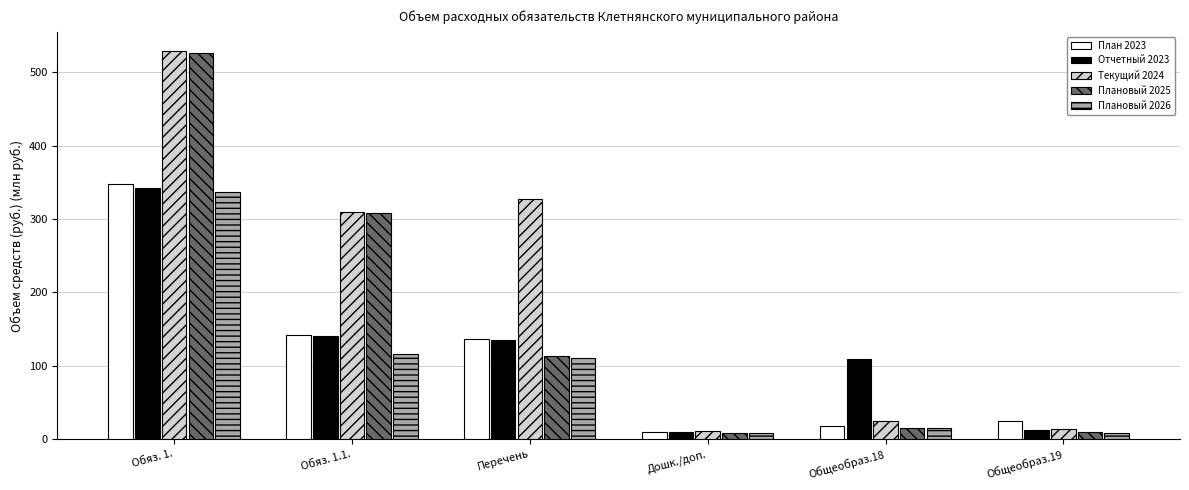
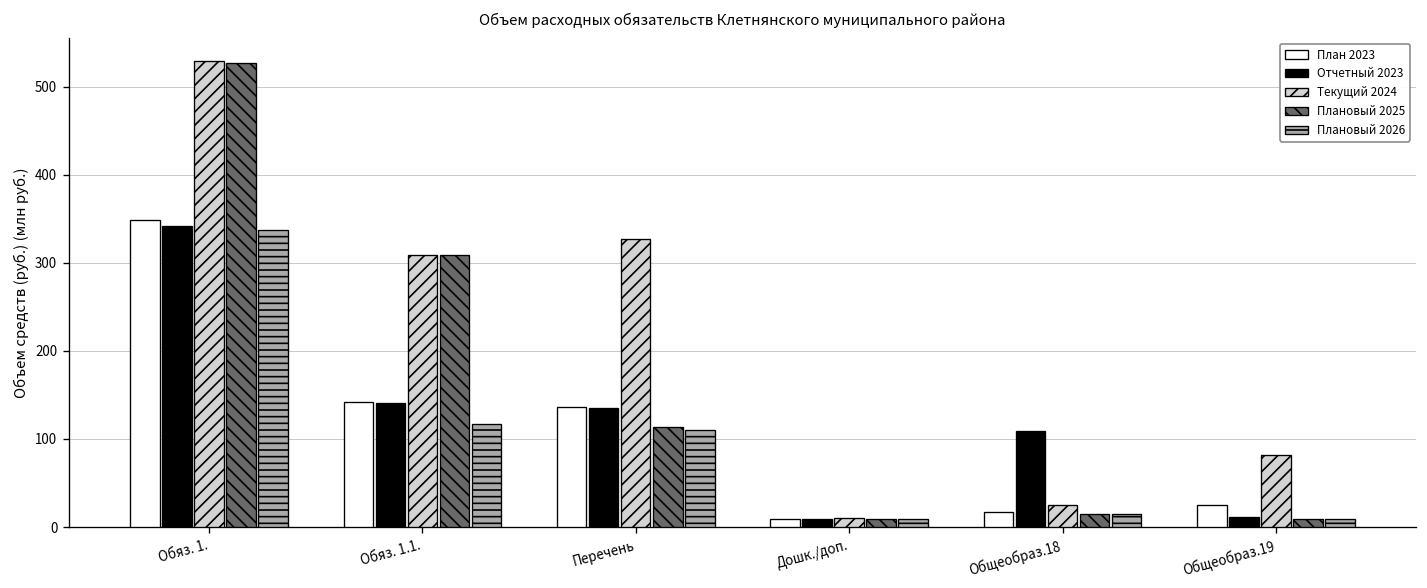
  {
    "План 2023": {
      "Обяз. 1.": 350,
      "Обяз. 1.1.": 140,
      "Перечень": 140,
      "Дошк./доп.": 10,
      "Общеобраз.18": 20,
      "Общеобраз.19": 30
    },
    "Отчетный 2023": {
      "Обяз. 1.": 340,
      "Обяз. 1.1.": 140,
      "Перечень": 130,
      "Дошк./доп.": 10,
      "Общеобраз.18": 110,
      "Общеобраз.19": 10
    },
    "Текущий 2024": {
      "Обяз. 1.": 530,
      "Обяз. 1.1.": 310,
      "Перечень": 330,
      "Дошк./доп.": 10,
      "Общеобраз.18": 30,
-     "Общеобраз.19": 10
+     "Общеобраз.19": 80
    },
    "Плановый 2025": {
      "Обяз. 1.": 530,
      "Обяз. 1.1.": 310,
      "Перечень": 110,
      "Дошк./доп.": 10,
      "Общеобраз.18": 10,
      "Общеобраз.19": 10
    },
    "Плановый 2026": {
      "Обяз. 1.": 340,
      "Обяз. 1.1.": 120,
      "Перечень": 110,
      "Дошк./доп.": 10,
      "Общеобраз.18": 20,
      "Общеобраз.19": 10
    }
  }
